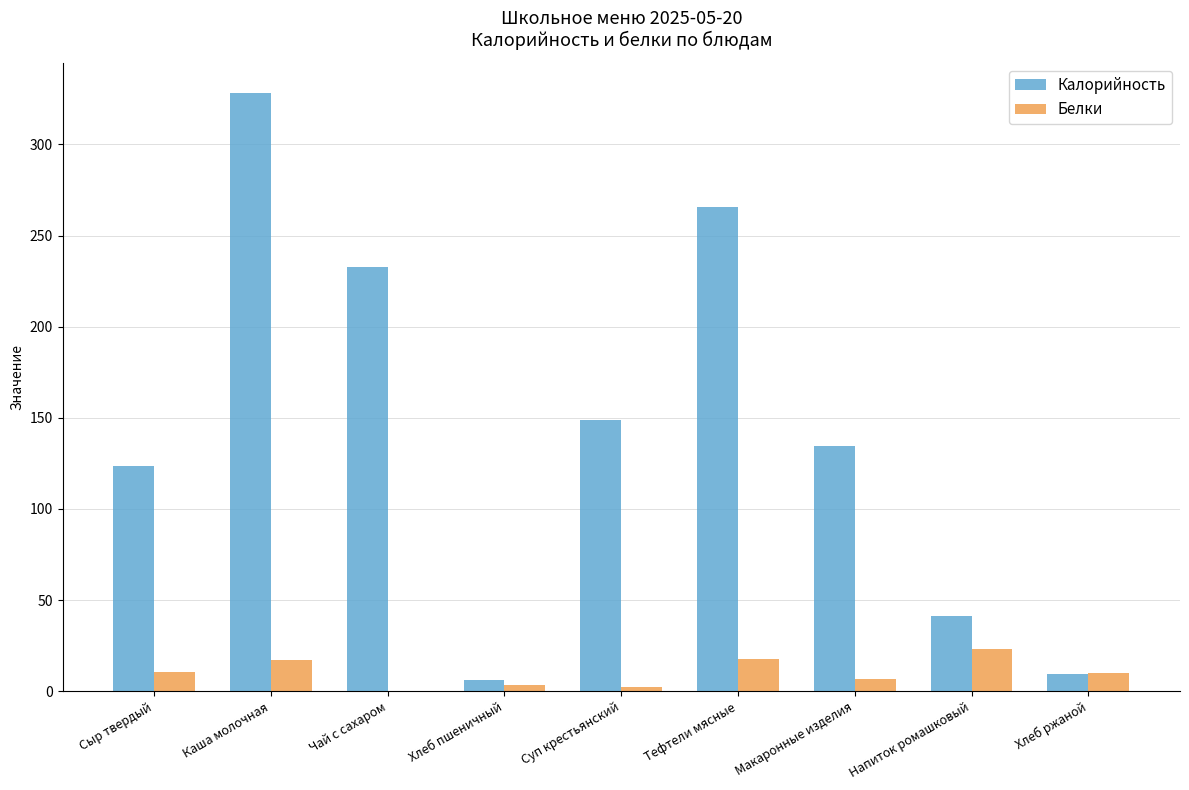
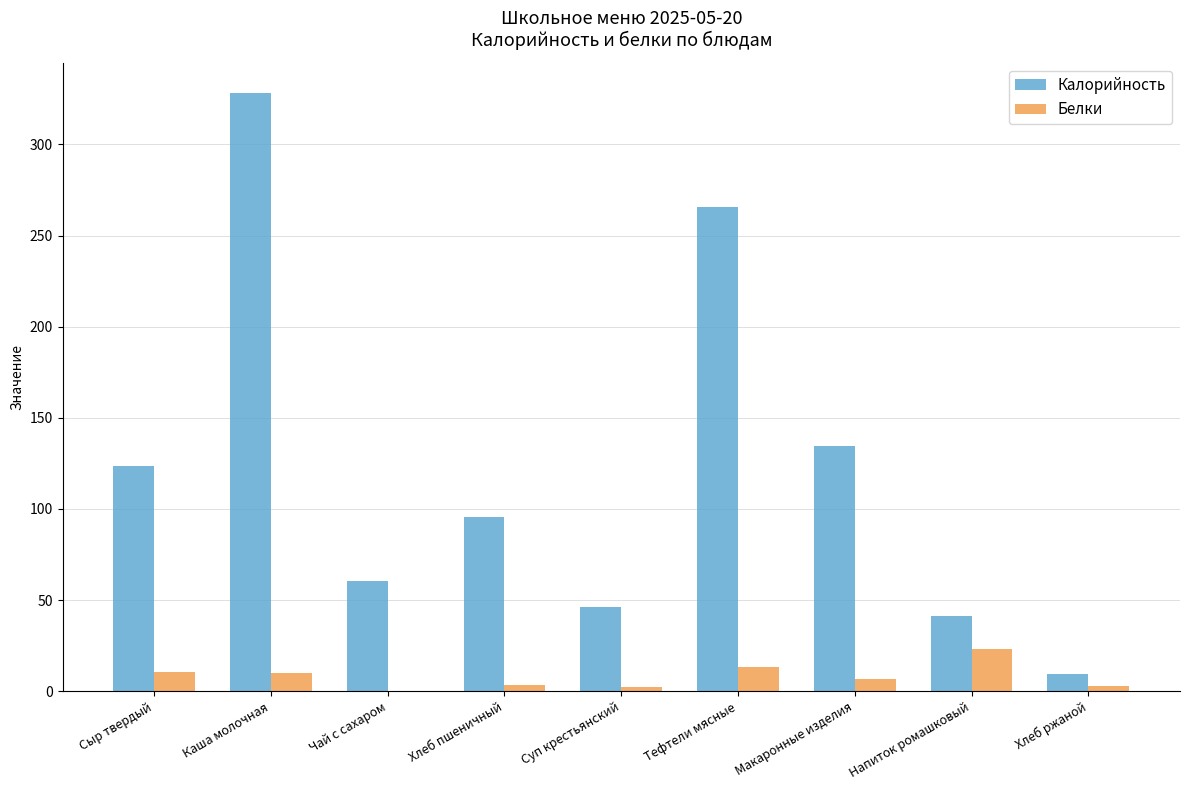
  {
    "Калорийность": {
      "Сыр твердый": 123,
      "Каша молочная": 328,
-     "Чай с сахаром": 233,
-     "Хлеб пшеничный": 6,
-     "Суп крестьянский": 149,
+     "Чай с сахаром": 60,
+     "Хлеб пшеничный": 96,
+     "Суп крестьянский": 46,
      "Тефтели мясные": 266,
      "Макаронные изделия": 135,
      "Напиток ромашковый": 41,
      "Хлеб ржаной": 10
    },
    "Белки": {
      "Сыр твердый": 11,
-     "Каша молочная": 17,
+     "Каша молочная": 10,
      "Хлеб пшеничный": 4,
      "Суп крестьянский": 2,
-     "Тефтели мясные": 18,
+     "Тефтели мясные": 13,
      "Макаронные изделия": 7,
      "Напиток ромашковый": 23,
-     "Хлеб ржаной": 10
+     "Хлеб ржаной": 3
    }
  }
